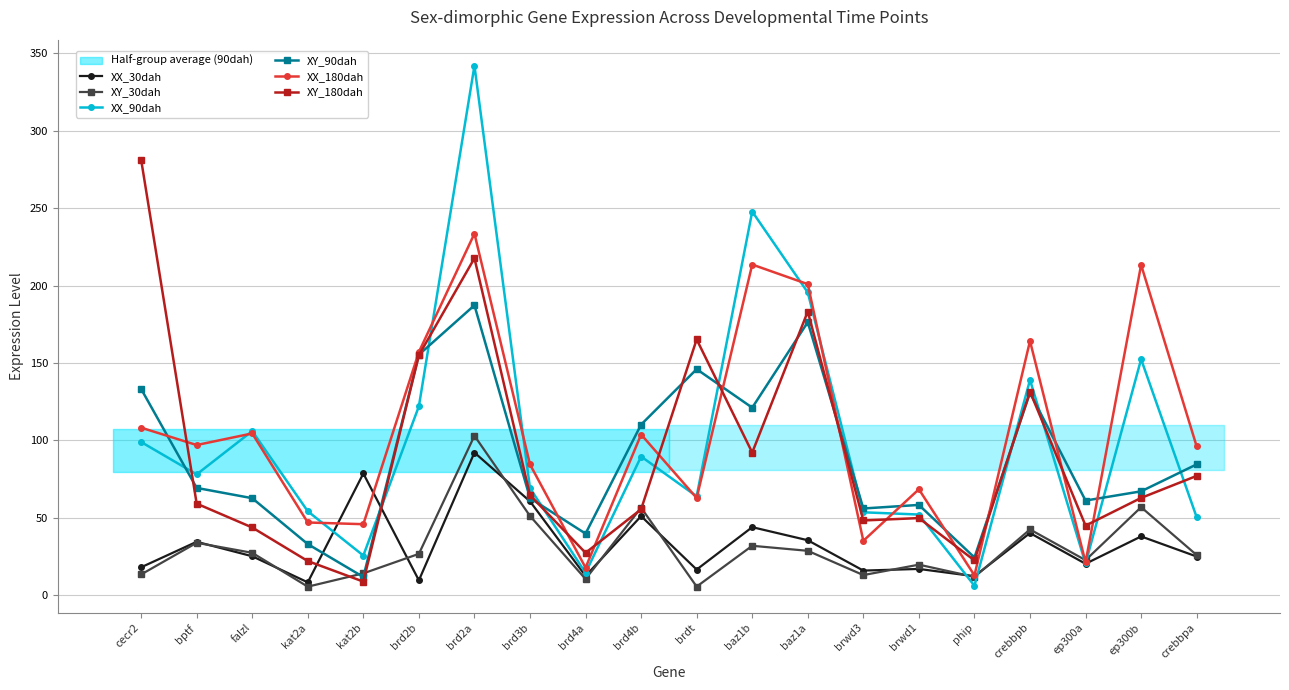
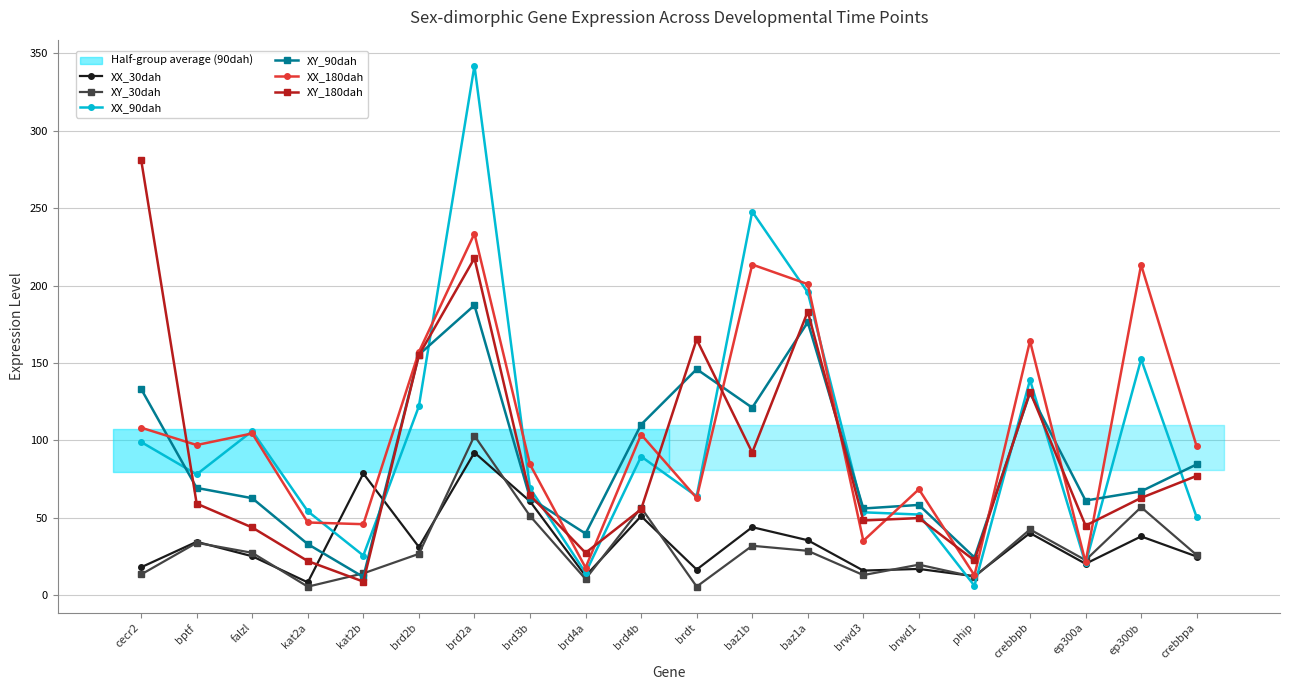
  {
    "XX_30dah": {
      "cecr2": 18,
      "falzl": 25,
      "kat2a": 8,
      "kat2b": 79,
-     "brd2b": 10,
+     "brd2b": 31,
      "brd2a": 92,
      "brd3b": 61,
      "brd4a": 12,
      "brd4b": 51,
      "brdt": 17,
      "baz1b": 44,
      "baz1a": 36,
      "brwd3": 16,
      "brwd1": 17,
      "crebbpb": 40,
      "ep300b": 38
    },
    "XY_30dah": {
      "cecr2": 13,
      "falzl": 27,
      "kat2a": 6,
      "kat2b": 14,
      "brd2b": 27,
      "brd2a": 103,
      "brd3b": 51,
      "brd4a": 10,
      "brdt": 6,
      "baz1b": 32,
      "baz1a": 29,
      "brwd3": 13,
      "brwd1": 20,
      "crebbpb": 42,
      "ep300b": 57
    },
    "XY_90dah": {
      "cecr2": 133,
      "bptf": 69,
      "falzl": 63,
      "kat2a": 33,
      "kat2b": 12,
      "brd2a": 187,
      "brd3b": 63,
      "brd4a": 40,
      "brd4b": 110,
      "brdt": 146,
      "baz1b": 121,
      "baz1a": 176,
      "brwd3": 56,
      "brwd1": 58,
      "phip": 24,
      "ep300a": 61,
      "ep300b": 67,
      "crebbpa": 85
    }
  }
